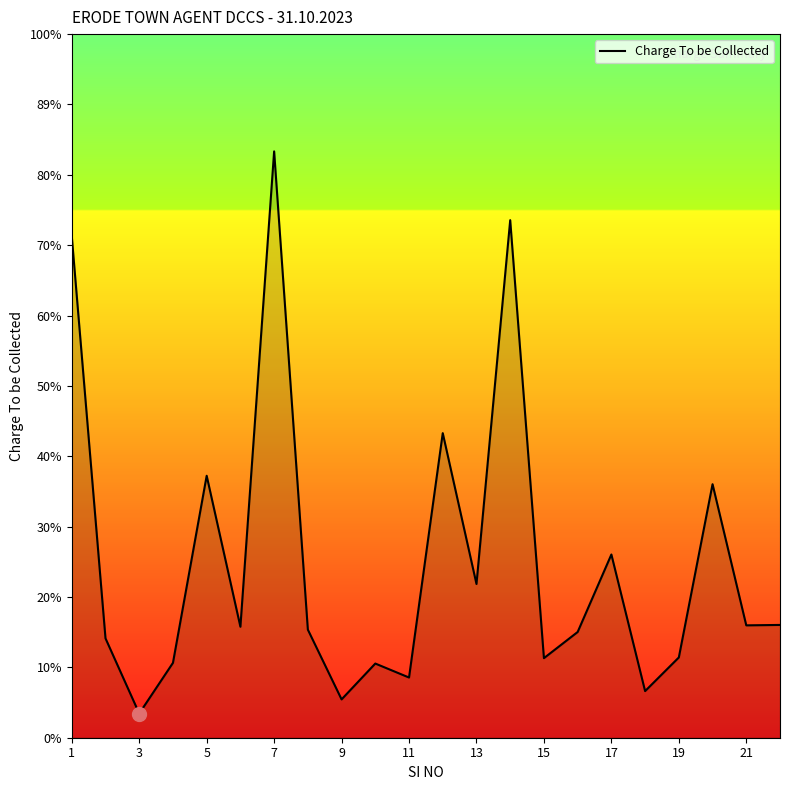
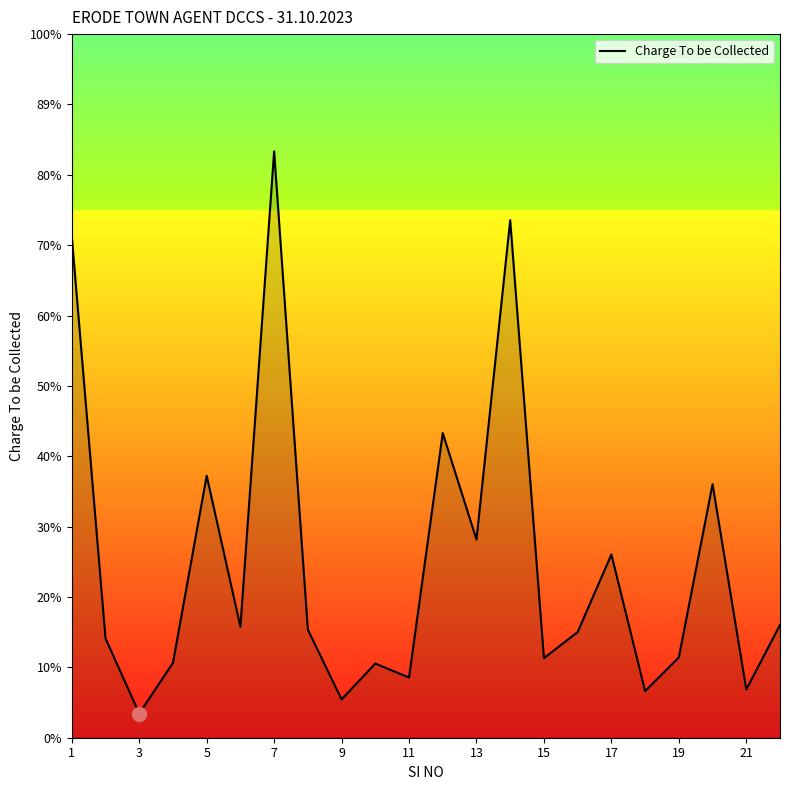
  {
    "Charge To be Collected": {
      "1": "71%",
      "5": "37%",
      "7": "83%",
      "9": "5%",
      "11": "9%",
-     "13": "22%",
+     "13": "28%",
      "15": "11%",
      "17": "26%",
      "19": "11%",
-     "21": "16%"
+     "21": "7%"
    }
  }
